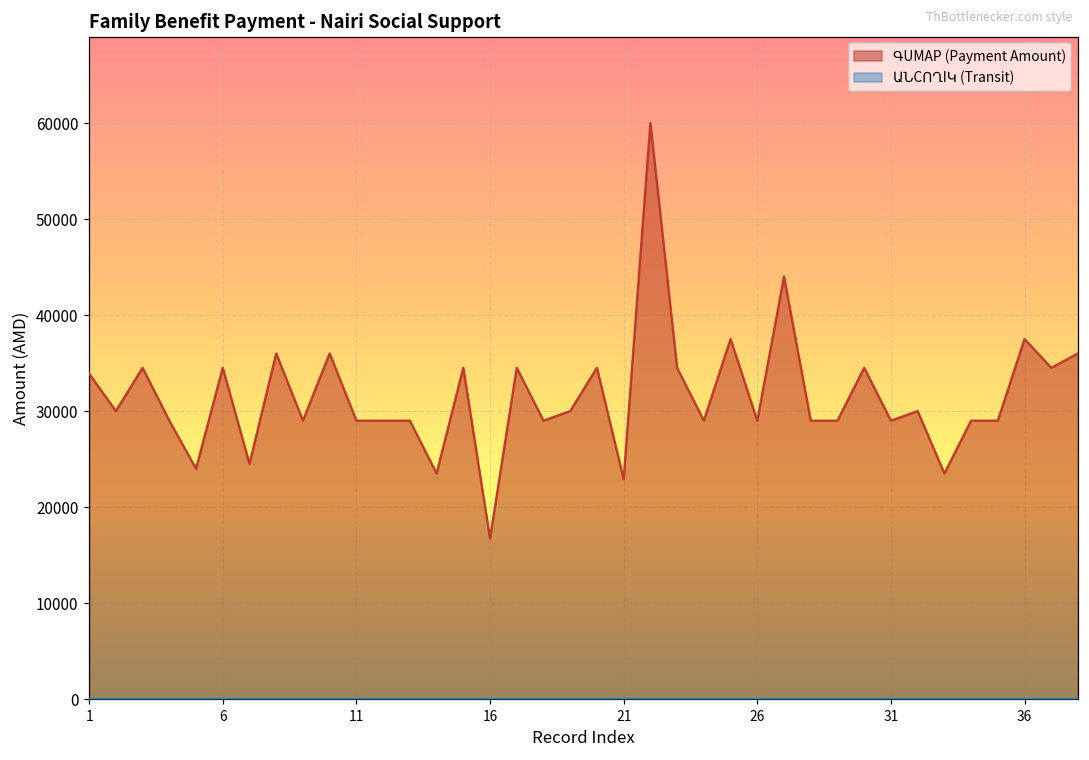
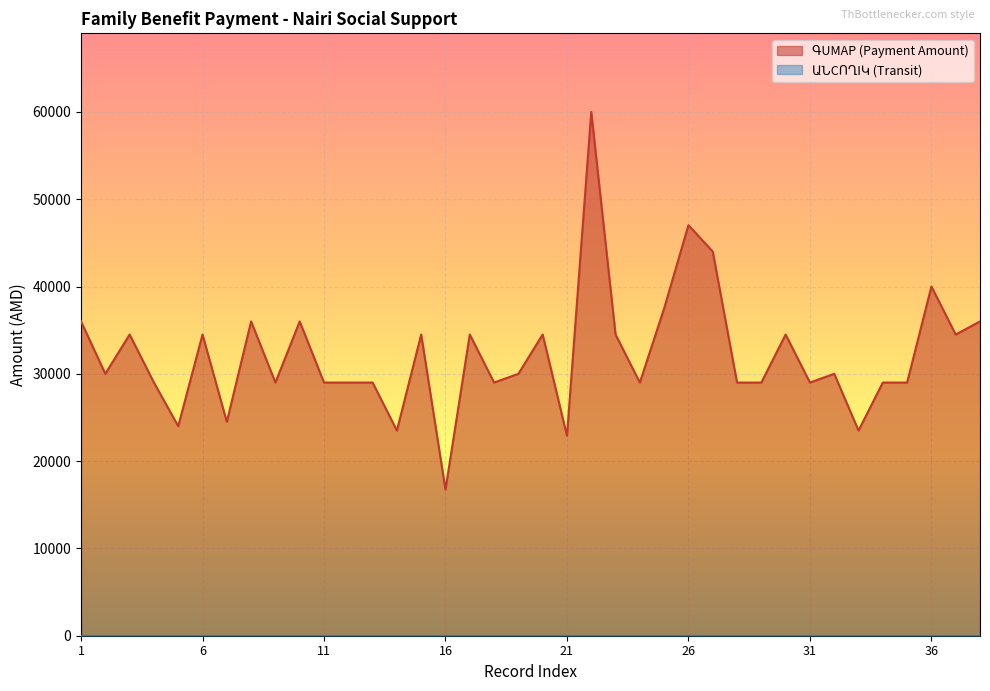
  {
    "ԳUMАР (Payment Amount)": {
-     "1": 34000,
+     "1": 36000,
      "6": 35000,
      "11": 29000,
      "16": 17000,
      "21": 23000,
-     "26": 29000,
+     "26": 47000,
      "31": 29000,
-     "36": 38000
+     "36": 40000
    },
    "ԱՆCՈՂIԿ (Transit)": {
      "1": 0,
      "6": 0,
      "11": 0,
      "16": 0,
      "21": 0,
      "26": 0,
      "31": 0,
      "36": 0
    }
  }
